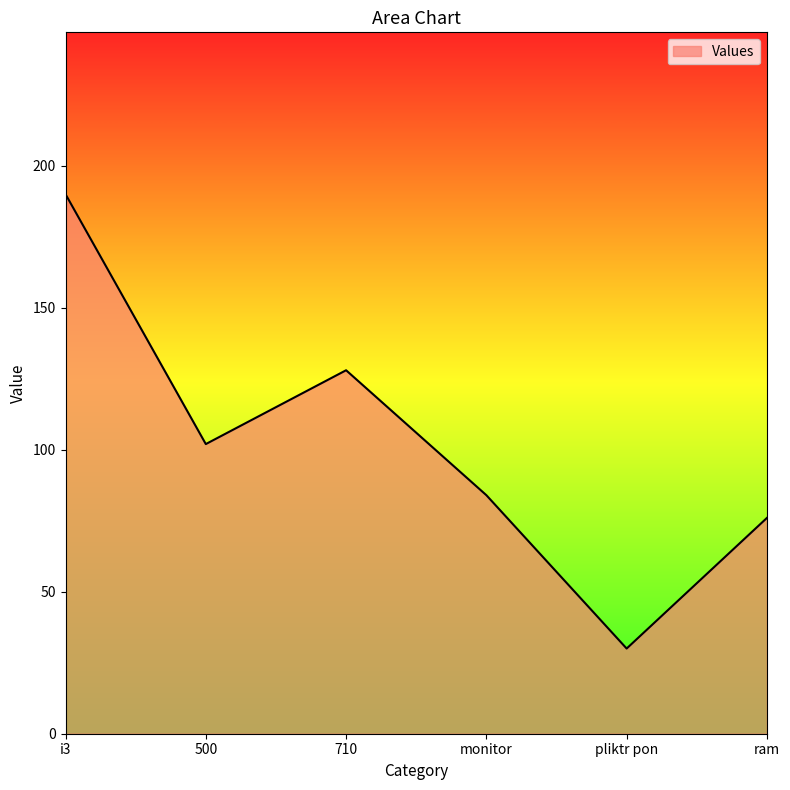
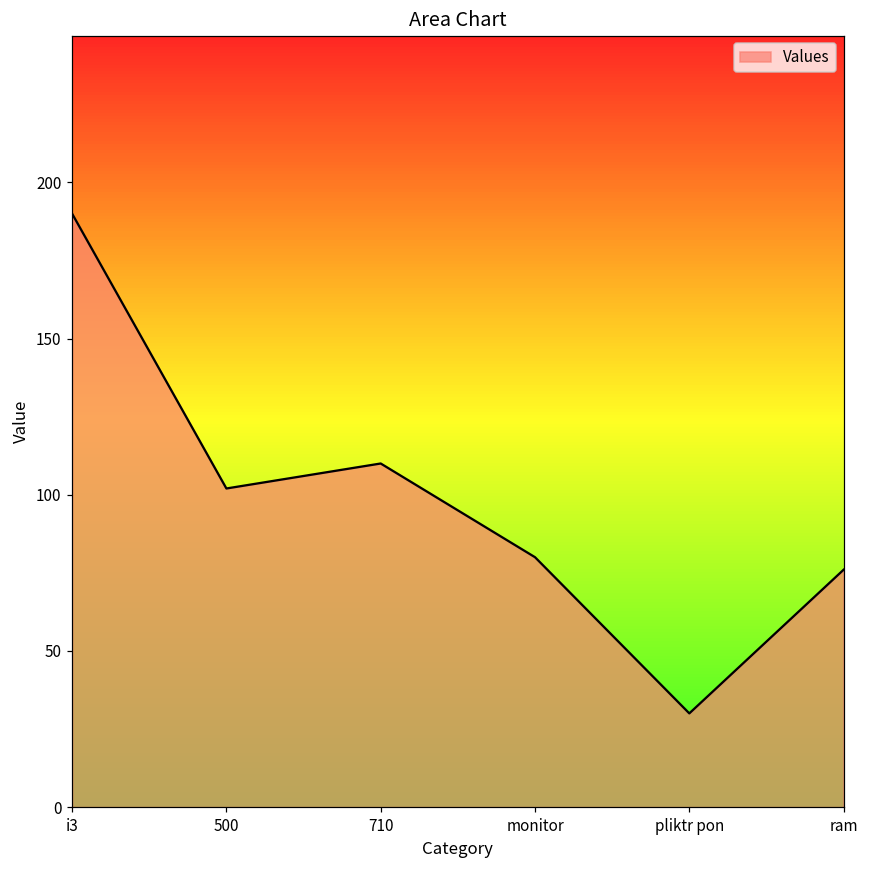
  {
    "i3": 190,
    "500": 102,
-   "710": 128,
-   "monitor": 84,
+   "710": 110,
+   "monitor": 80,
    "pliktr pon": 30,
    "ram": 76
  }
